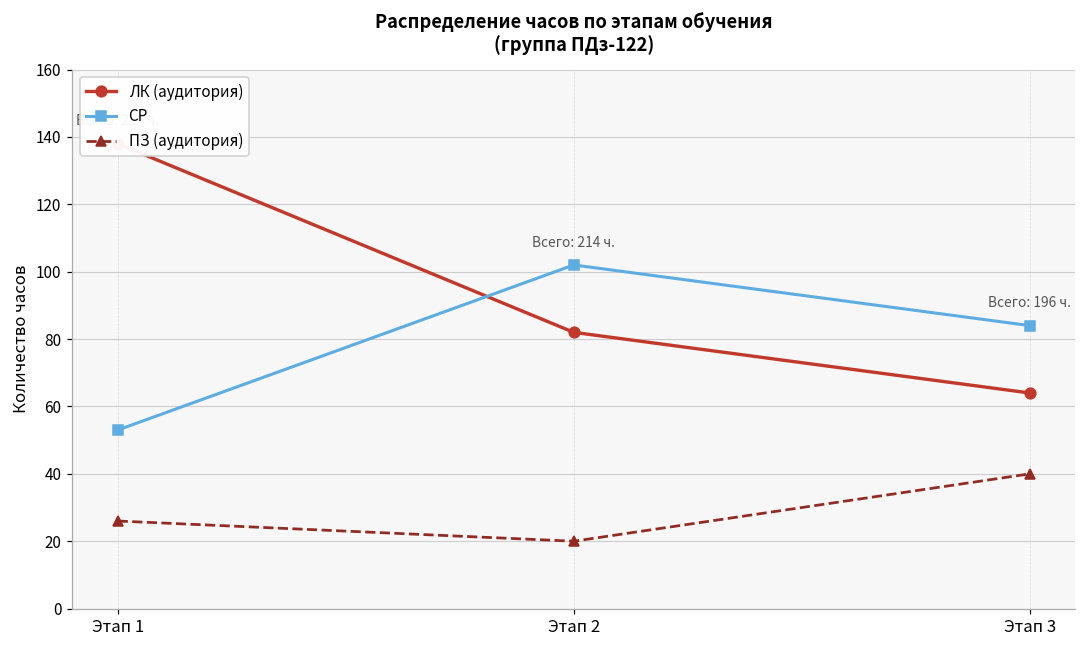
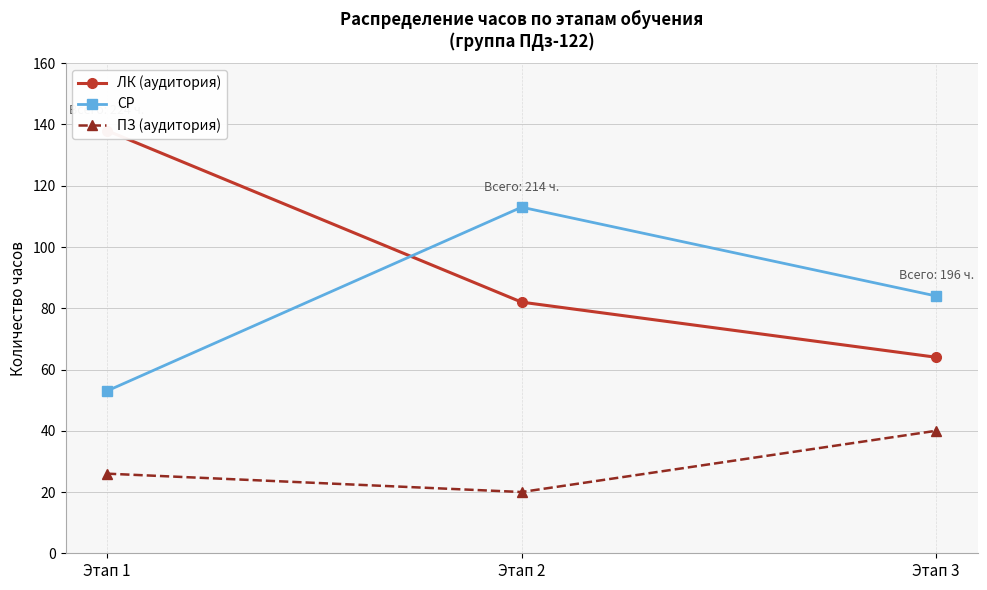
  {
    "СР": {
      "Этап 1": 53,
-     "Этап 2": 102
+     "Этап 2": 113
    }
  }
